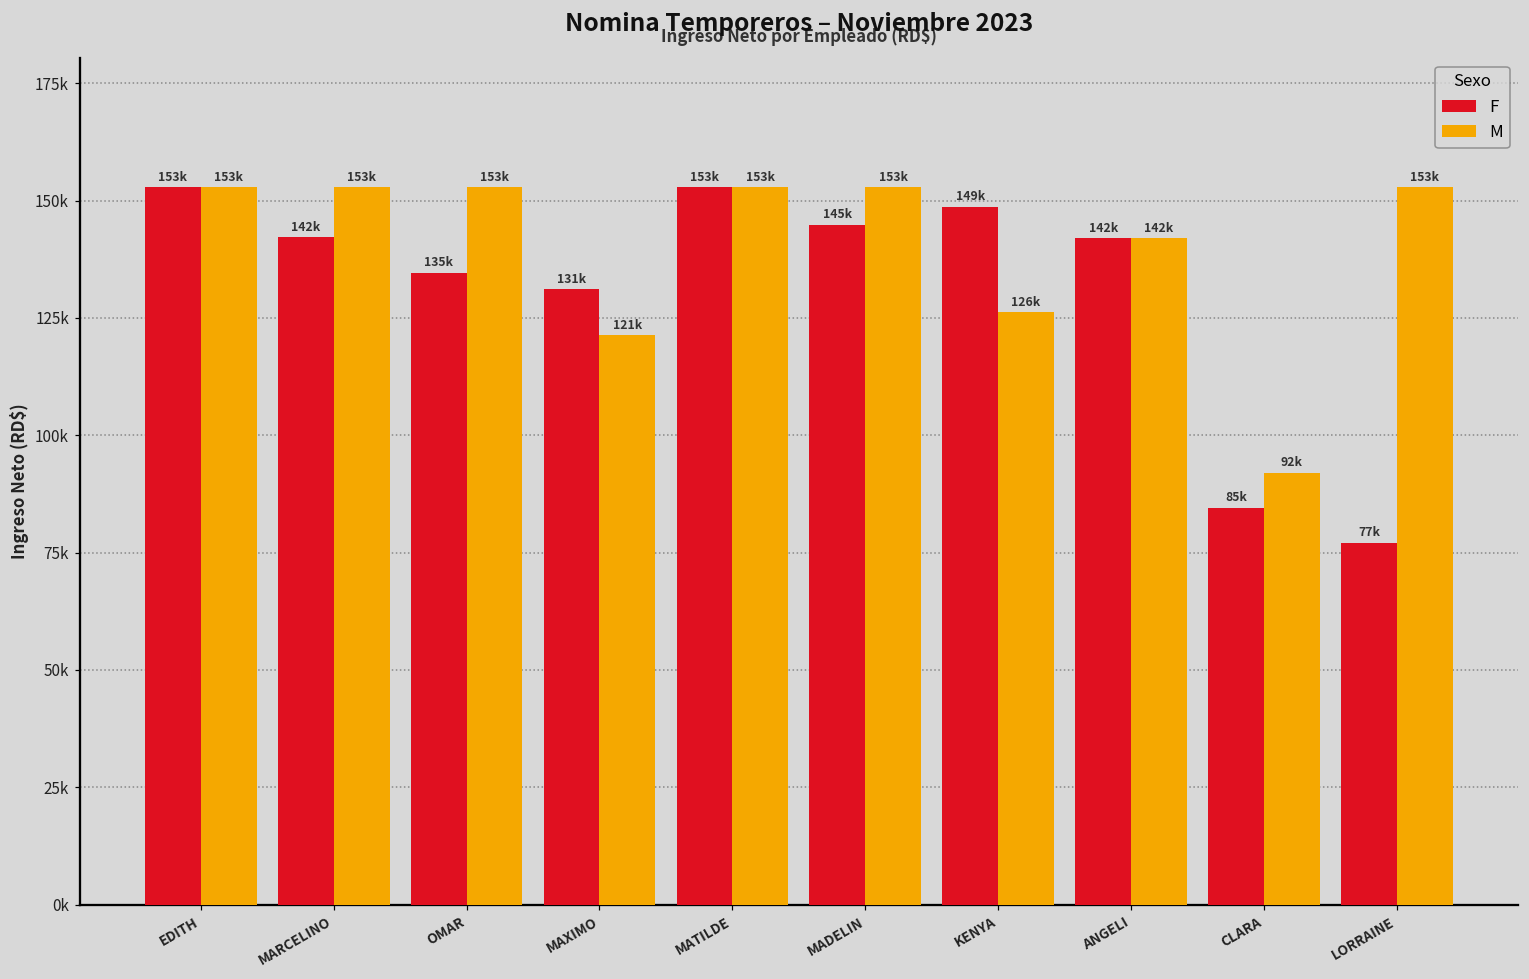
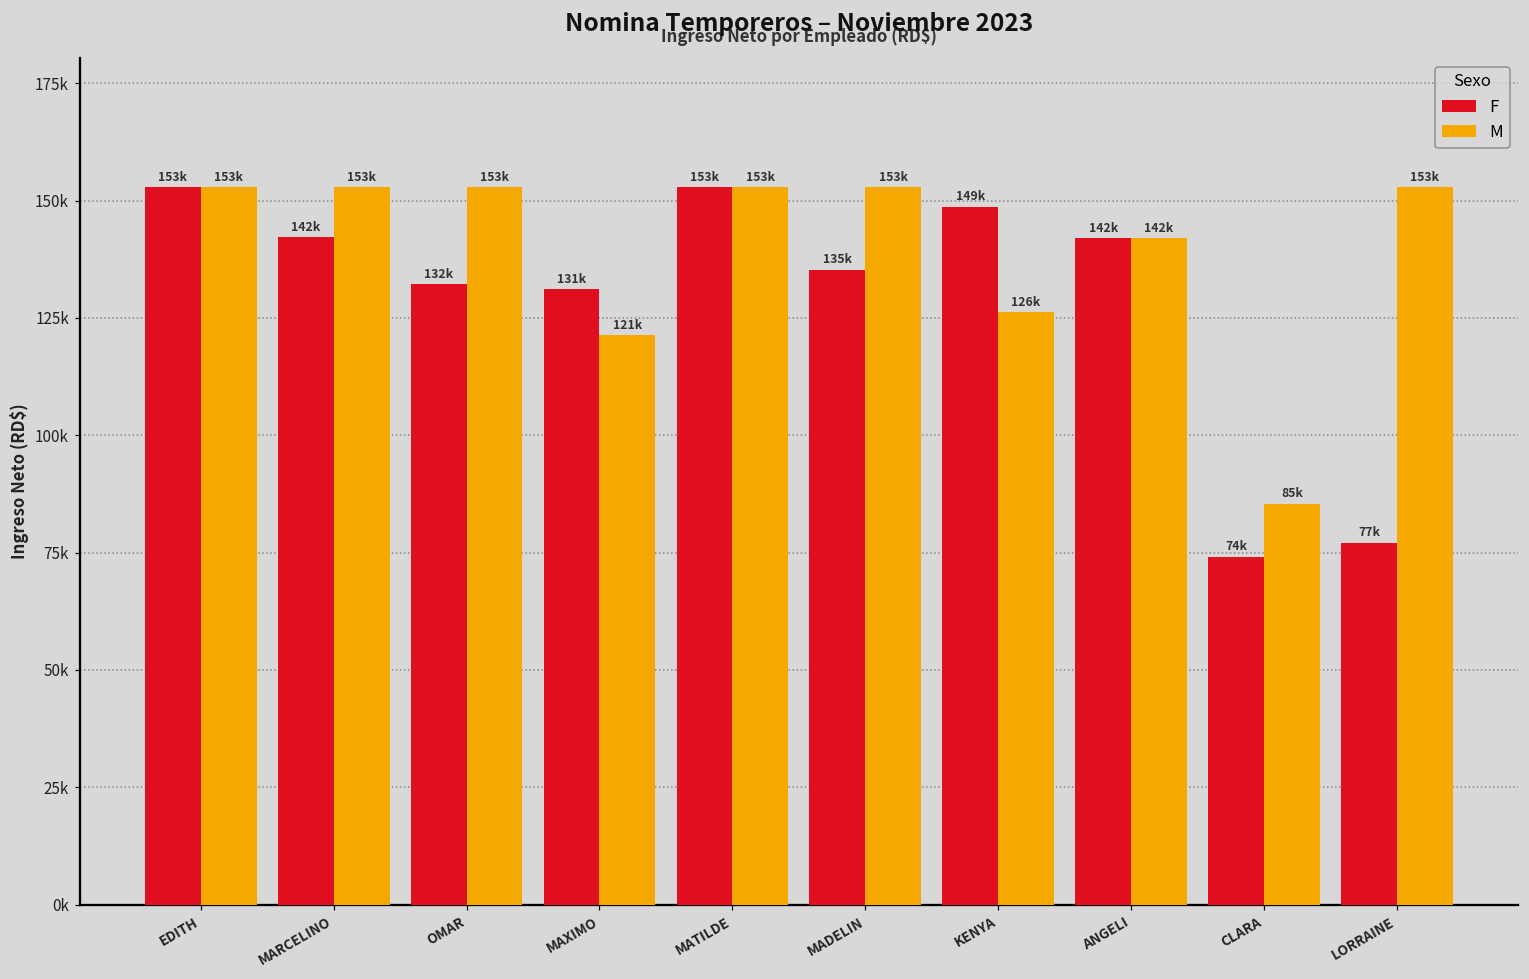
  {
    "F": {
      "EDITH": "153k",
      "MARCELINO": "142k",
-     "OMAR": "135k",
+     "OMAR": "132k",
      "MAXIMO": "131k",
      "MATILDE": "153k",
-     "MADELIN": "145k",
+     "MADELIN": "135k",
      "KENYA": "149k",
      "ANGELI": "142k",
-     "CLARA": "85k",
+     "CLARA": "74k",
      "LORRAINE": "77k"
    },
    "M": {
      "EDITH": "153k",
      "MARCELINO": "153k",
      "OMAR": "153k",
      "MAXIMO": "121k",
      "MATILDE": "153k",
      "MADELIN": "153k",
      "KENYA": "126k",
      "ANGELI": "142k",
-     "CLARA": "92k",
+     "CLARA": "85k",
      "LORRAINE": "153k"
    }
  }
